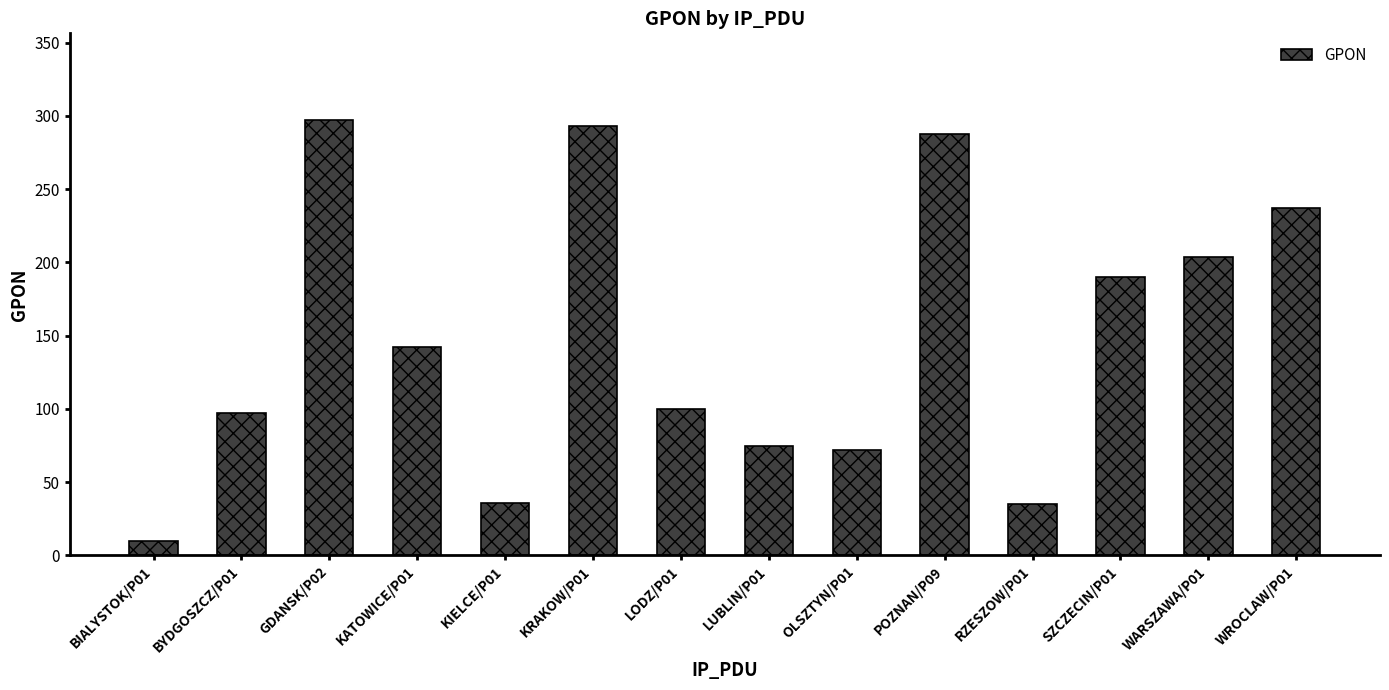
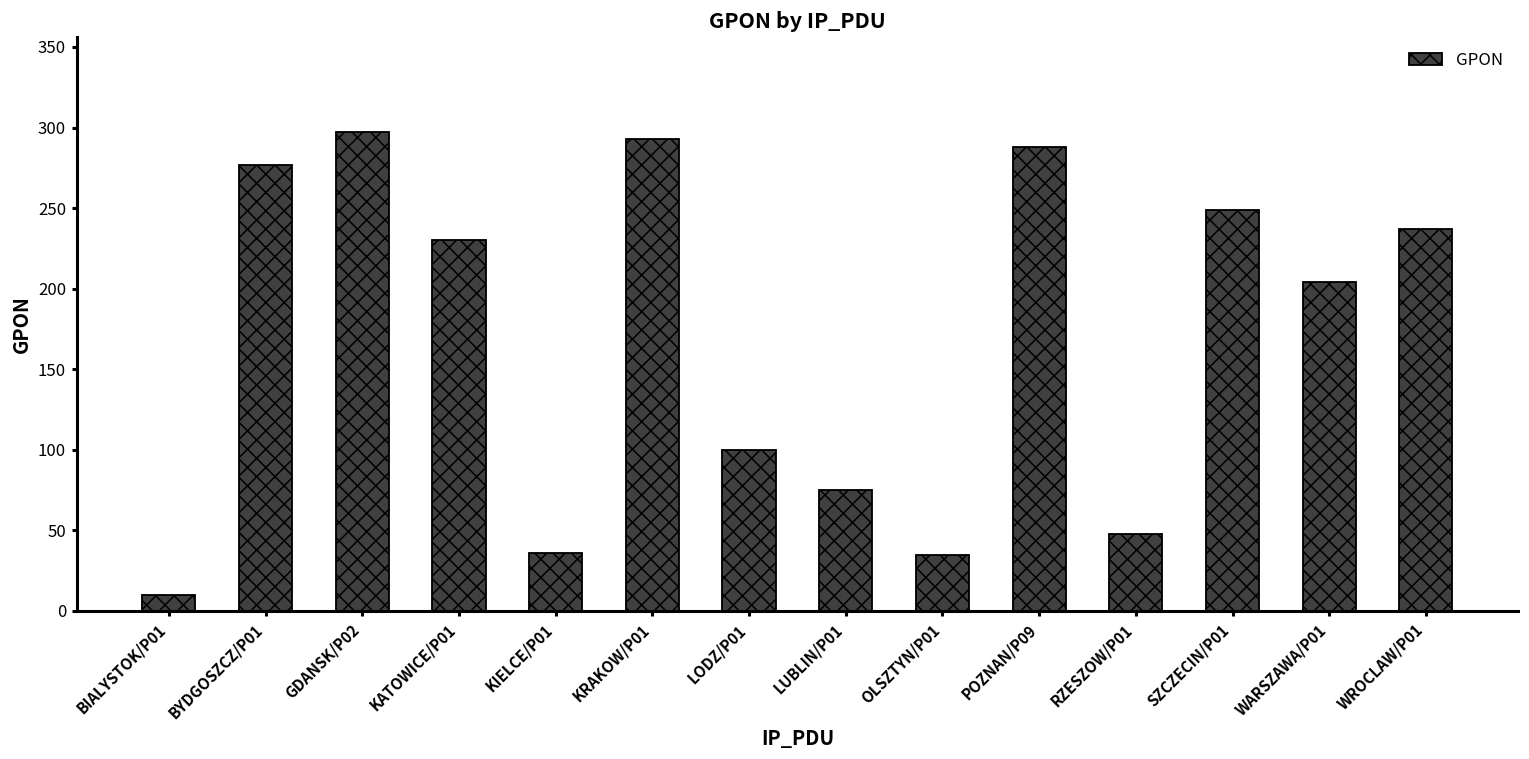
  {
    "BIALYSTOK/P01": 10,
-   "BYDGOSZCZ/P01": 97,
+   "BYDGOSZCZ/P01": 277,
    "GDANSK/P02": 297,
-   "KATOWICE/P01": 142,
+   "KATOWICE/P01": 230,
    "KIELCE/P01": 36,
    "KRAKOW/P01": 293,
    "LODZ/P01": 100,
    "LUBLIN/P01": 75,
-   "OLSZTYN/P01": 72,
+   "OLSZTYN/P01": 35,
    "POZNAN/P09": 288,
-   "RZESZOW/P01": 35,
-   "SZCZECIN/P01": 190,
+   "RZESZOW/P01": 48,
+   "SZCZECIN/P01": 249,
    "WARSZAWA/P01": 204,
    "WROCLAW/P01": 237
  }
